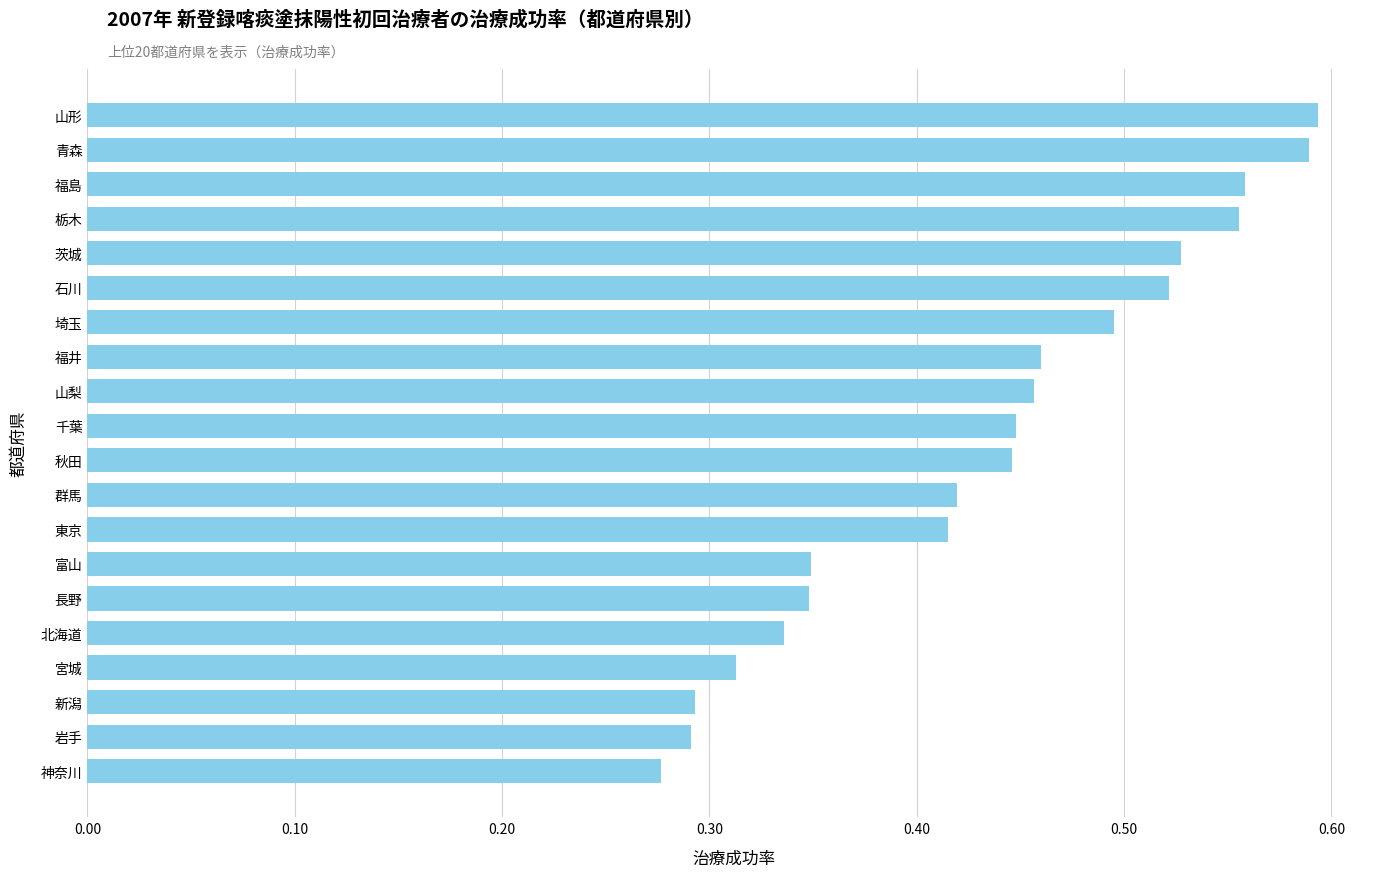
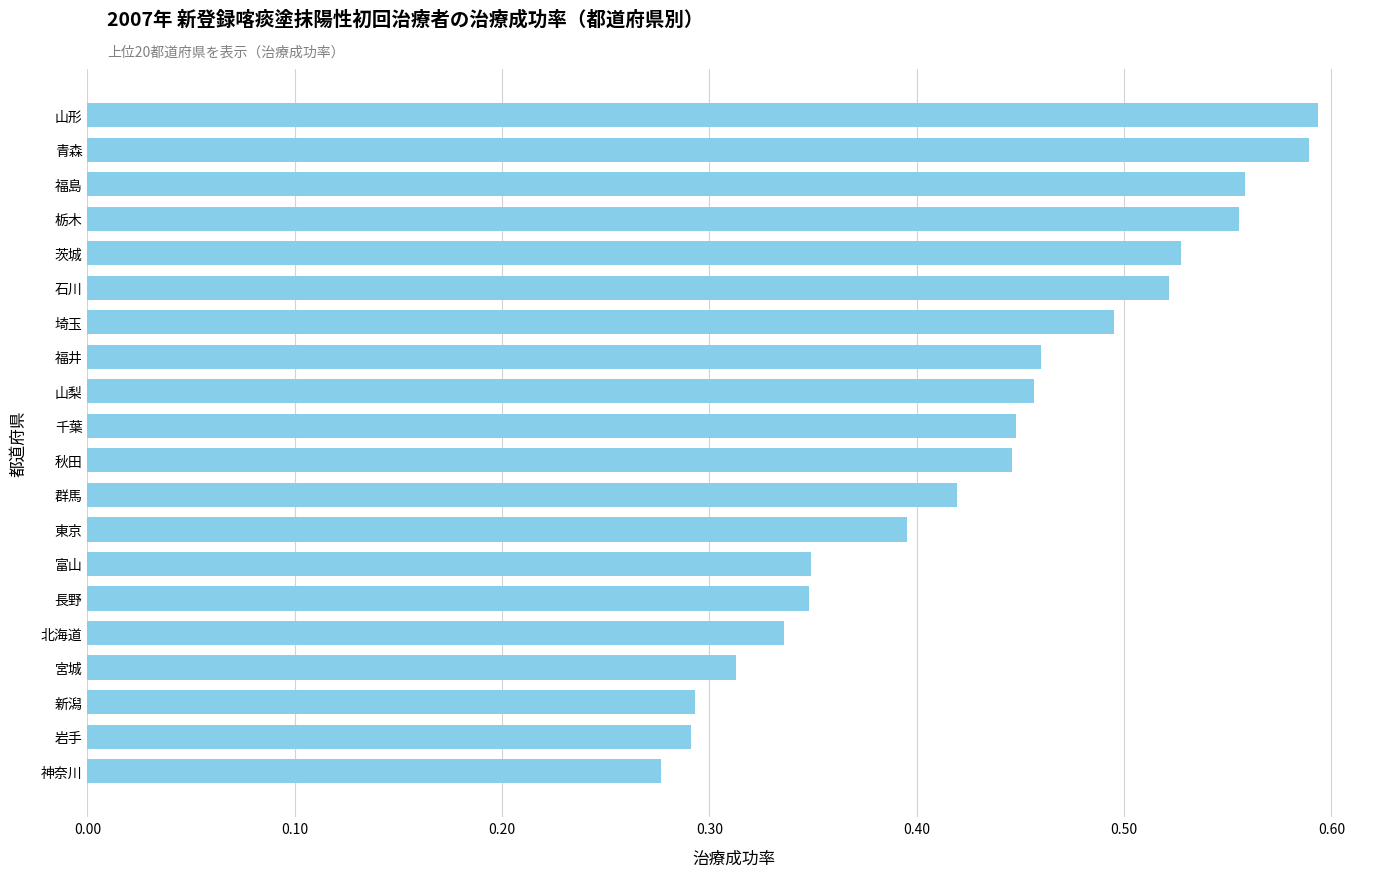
  {
    "山形": 0.594,
    "青森": 0.589,
    "福島": 0.558,
    "栃木": 0.556,
    "茨城": 0.528,
    "石川": 0.522,
    "埼玉": 0.495,
    "福井": 0.460,
    "山梨": 0.457,
    "千葉": 0.448,
    "秋田": 0.446,
    "群馬": 0.420,
-   "東京": 0.415,
+   "東京": 0.395,
    "富山": 0.349,
    "長野": 0.348,
    "北海道": 0.336,
    "宮城": 0.313,
    "新潟": 0.293,
    "岩手": 0.291,
    "神奈川": 0.277
  }
